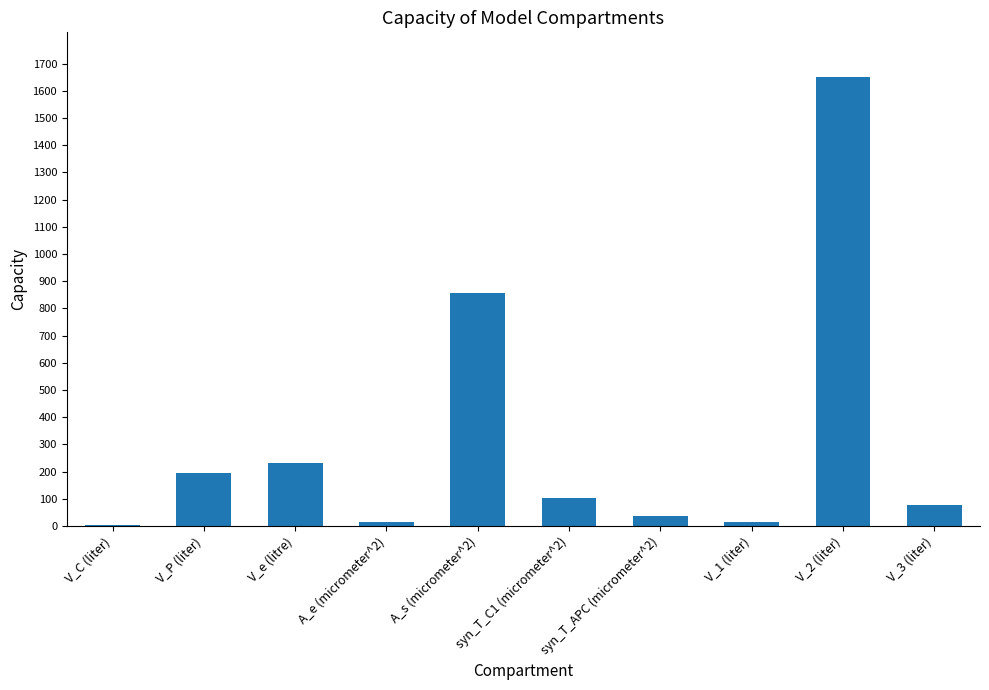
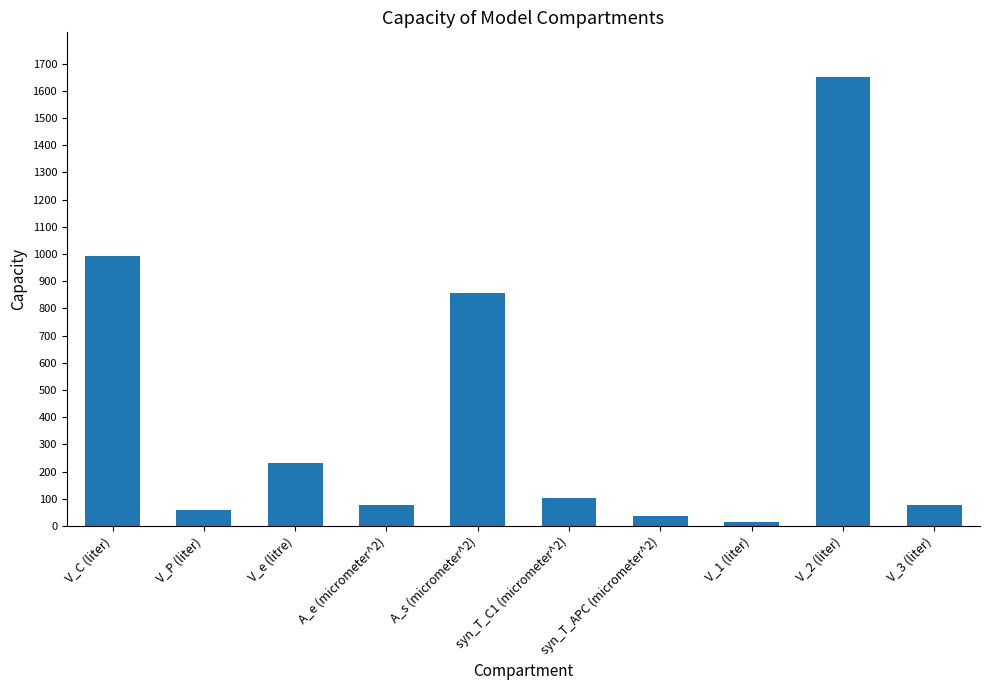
  {
-   "V_C (liter)": 10,
-   "V_P (liter)": 200,
+   "V_C (liter)": 990,
+   "V_P (liter)": 60,
    "V_e (litre)": 230,
-   "A_e (micrometer^2)": 20,
+   "A_e (micrometer^2)": 80,
    "A_s (micrometer^2)": 860,
    "syn_T_C1 (micrometer^2)": 100,
    "syn_T_APC (micrometer^2)": 40,
    "V_1 (liter)": 20,
    "V_2 (liter)": 1650,
    "V_3 (liter)": 80
  }
